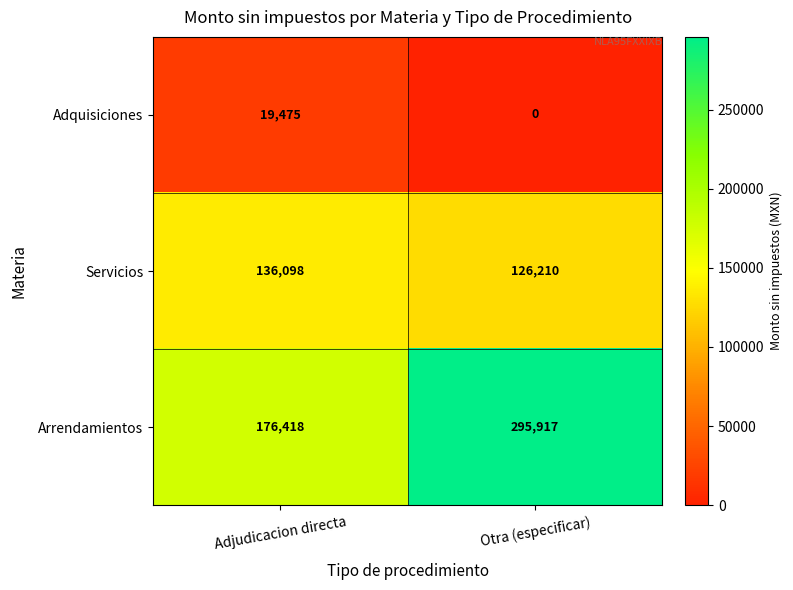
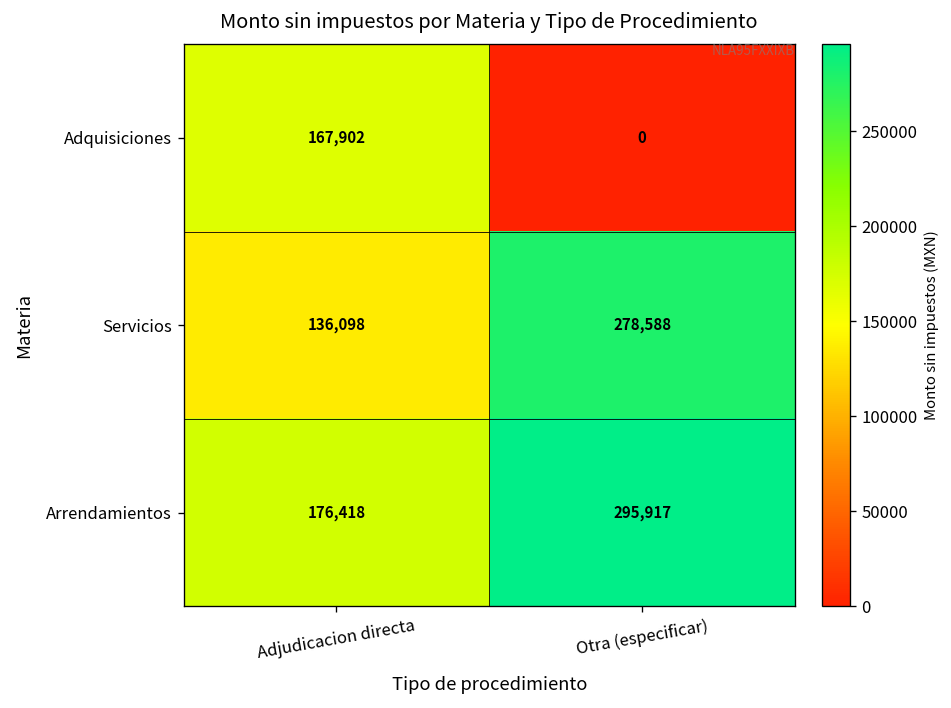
  {
    "Adquisiciones": {
-     "Adjudicacion directa": "19,475"
+     "Adjudicacion directa": "167,902"
    },
    "Servicios": {
      "Adjudicacion directa": "136,098",
-     "Otra (especificar)": "126,210"
+     "Otra (especificar)": "278,588"
    },
    "Arrendamientos": {
      "Adjudicacion directa": "176,418",
      "Otra (especificar)": "295,917"
    }
  }
